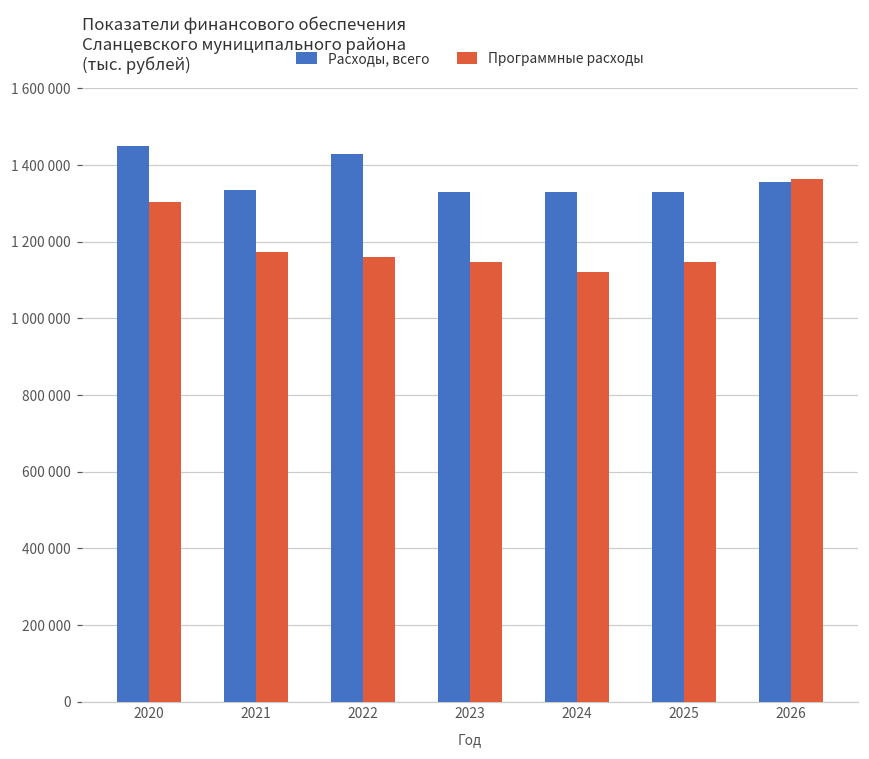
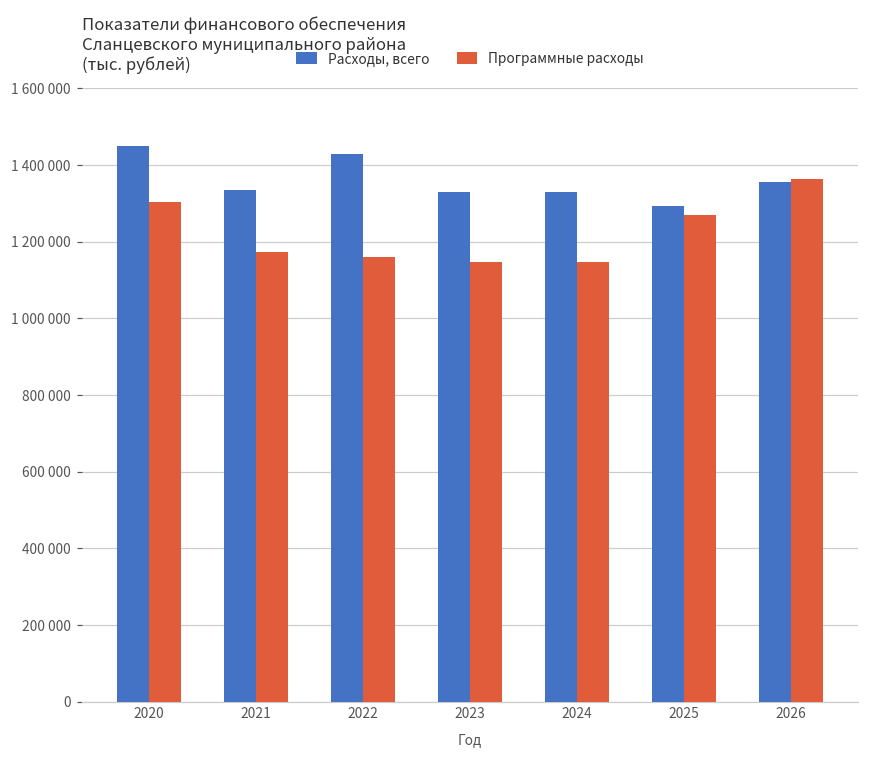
  {
    "Расходы, всего": {
      "2020": 1450000,
      "2021": 1340000,
      "2022": 1430000,
      "2023": 1330000,
      "2024": 1330000,
-     "2025": 1330000,
+     "2025": 1290000,
      "2026": 1360000
    },
    "Программные расходы": {
      "2020": 1300000,
      "2021": 1170000,
      "2022": 1160000,
      "2023": 1150000,
-     "2024": 1120000,
-     "2025": 1150000,
+     "2024": 1150000,
+     "2025": 1270000,
      "2026": 1360000
    }
  }
